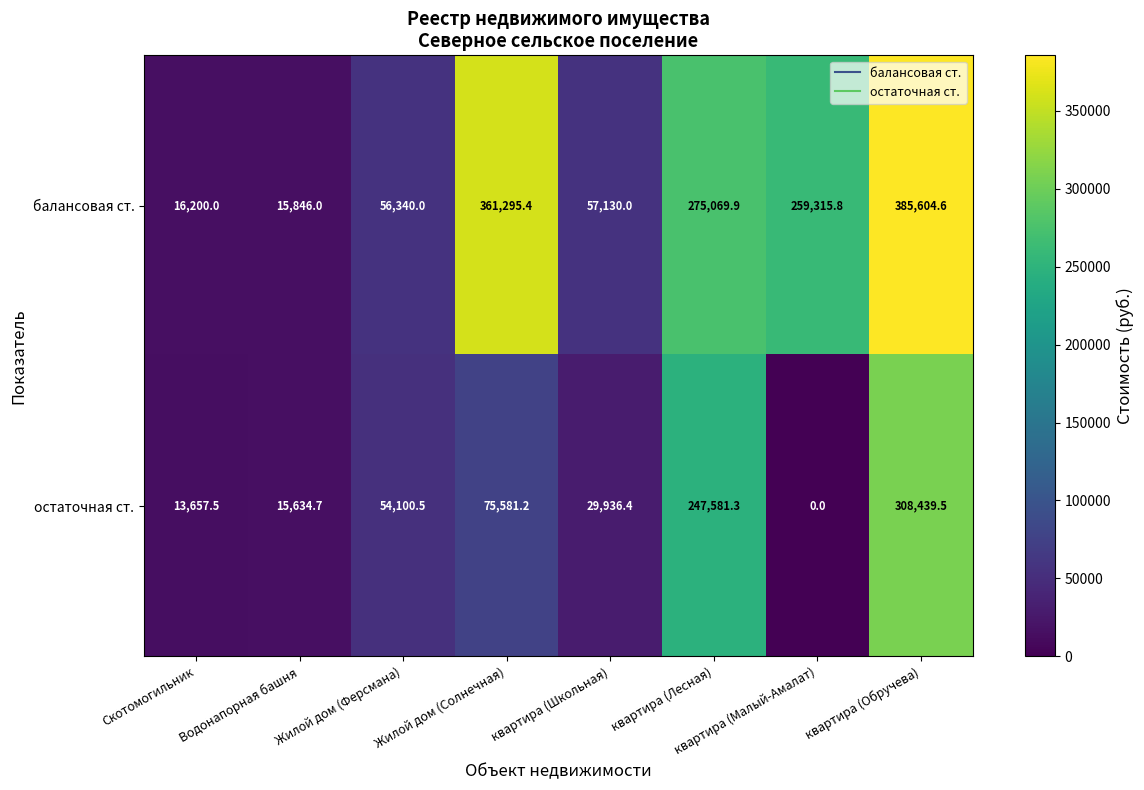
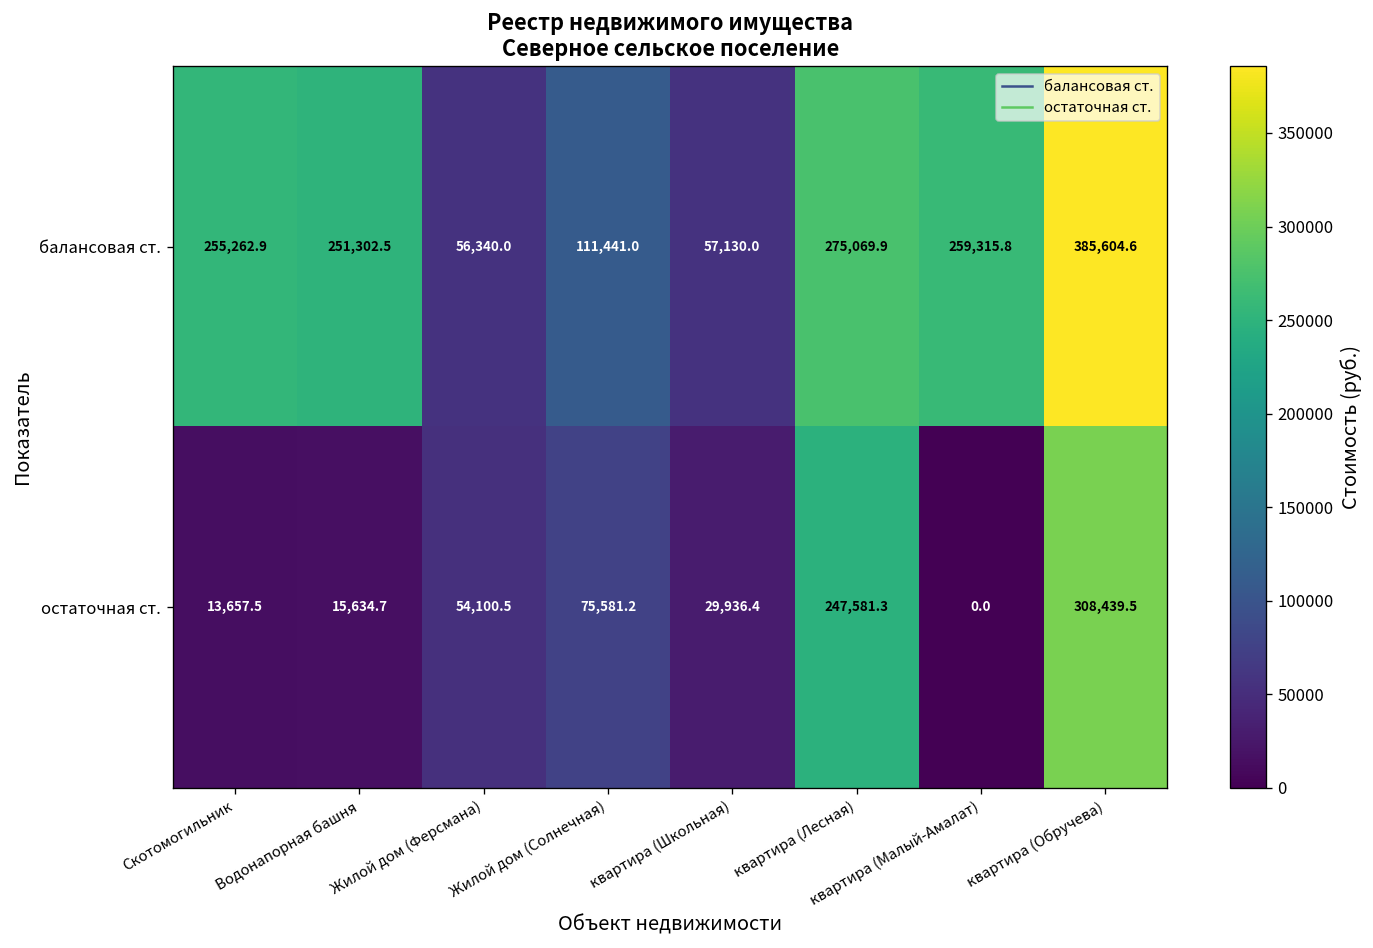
  {
    "балансовая ст.": {
-     "Скотомогильник": "16,200.0",
-     "Водонапорная башня": "15,846.0",
+     "Скотомогильник": "255,262.9",
+     "Водонапорная башня": "251,302.5",
      "Жилой дом (Ферсмана)": "56,340.0",
-     "Жилой дом (Солнечная)": "361,295.4",
+     "Жилой дом (Солнечная)": "111,441.0",
      "квартира (Школьная)": "57,130.0",
      "квартира (Лесная)": "275,069.9",
      "квартира (Малый-Амалат)": "259,315.8",
      "квартира (Обручева)": "385,604.6"
    },
    "остаточная ст.": {
      "Скотомогильник": "13,657.5",
      "Водонапорная башня": "15,634.7",
      "Жилой дом (Ферсмана)": "54,100.5",
      "Жилой дом (Солнечная)": "75,581.2",
      "квартира (Школьная)": "29,936.4",
      "квартира (Лесная)": "247,581.3",
      "квартира (Малый-Амалат)": "0.0",
      "квартира (Обручева)": "308,439.5"
    }
  }
